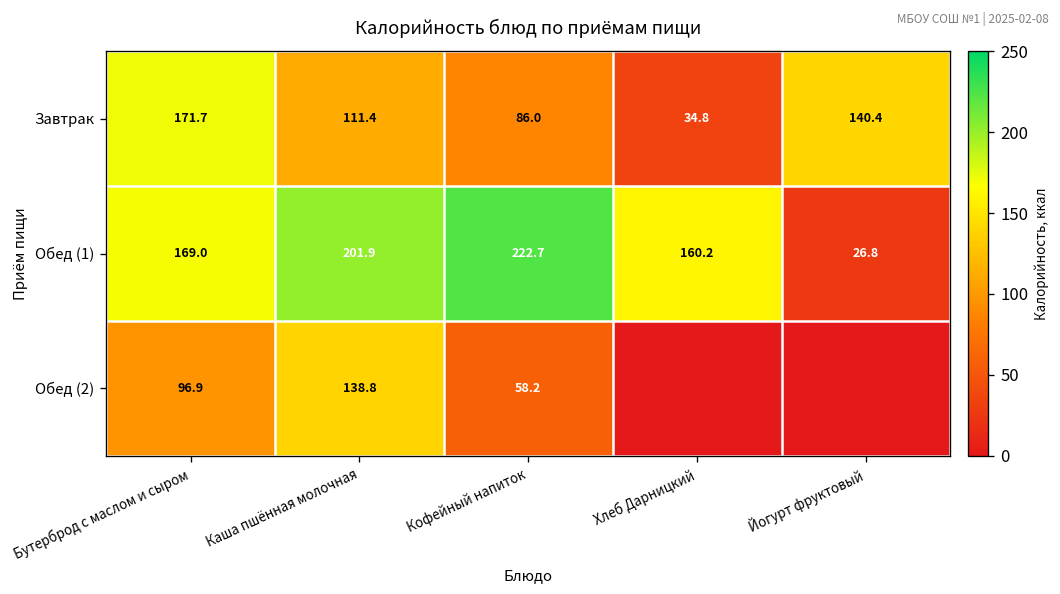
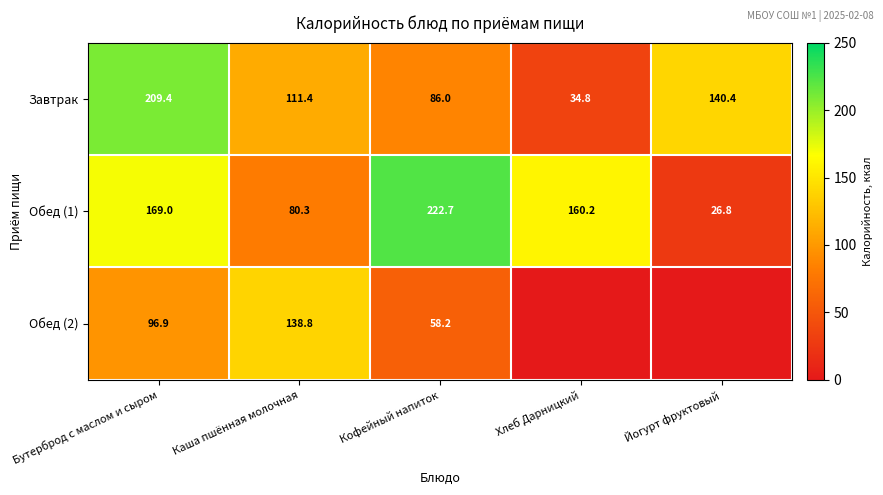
  {
    "Завтрак": {
-     "Бутерброд с маслом и сыром": 171.7,
+     "Бутерброд с маслом и сыром": 209.4,
      "Каша пшённая молочная": 111.4,
      "Кофейный напиток": 86.0,
      "Хлеб Дарницкий": 34.8,
      "Йогурт фруктовый": 140.4
    },
    "Обед (1)": {
      "Бутерброд с маслом и сыром": 169.0,
-     "Каша пшённая молочная": 201.9,
+     "Каша пшённая молочная": 80.3,
      "Кофейный напиток": 222.7,
      "Хлеб Дарницкий": 160.2,
      "Йогурт фруктовый": 26.8
    },
    "Обед (2)": {
      "Бутерброд с маслом и сыром": 96.9,
      "Каша пшённая молочная": 138.8,
      "Кофейный напиток": 58.2
    }
  }
